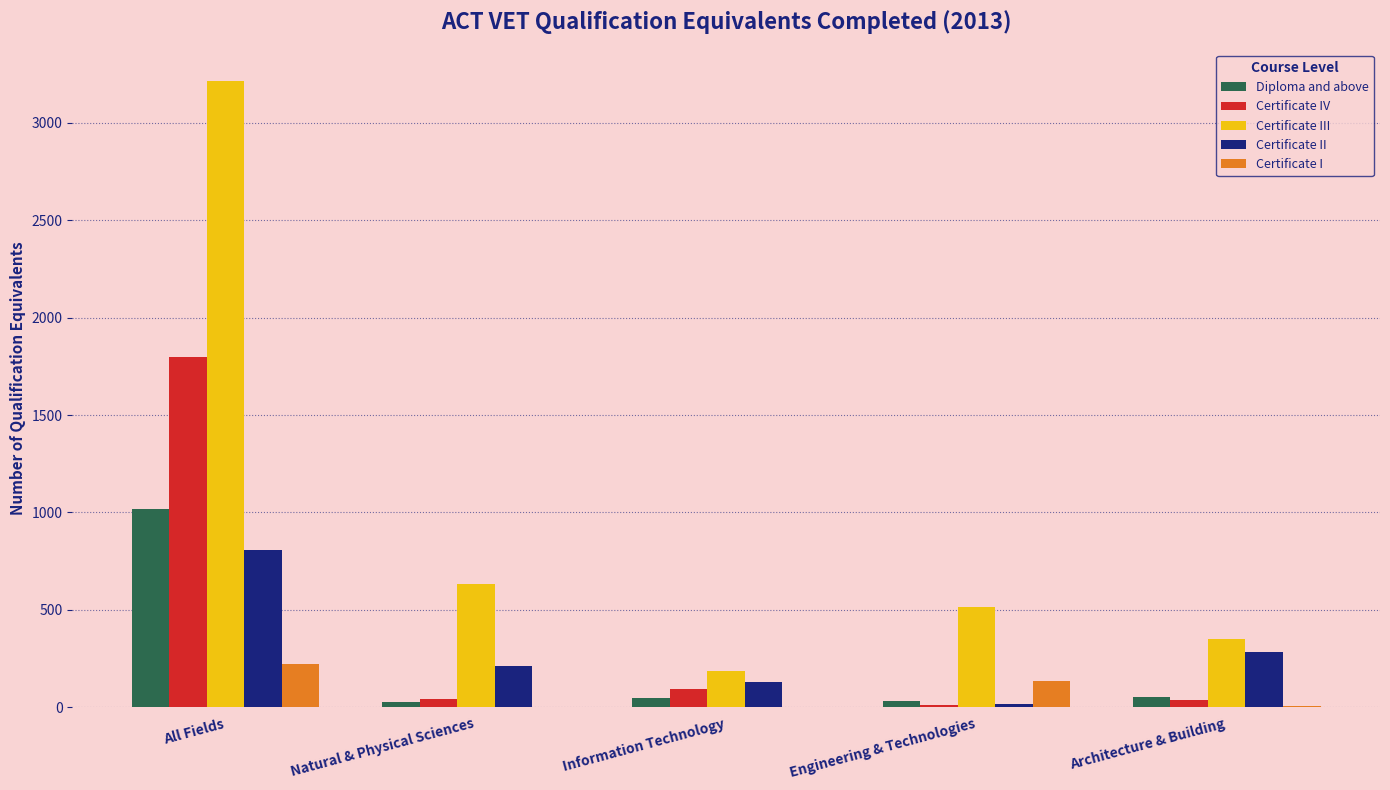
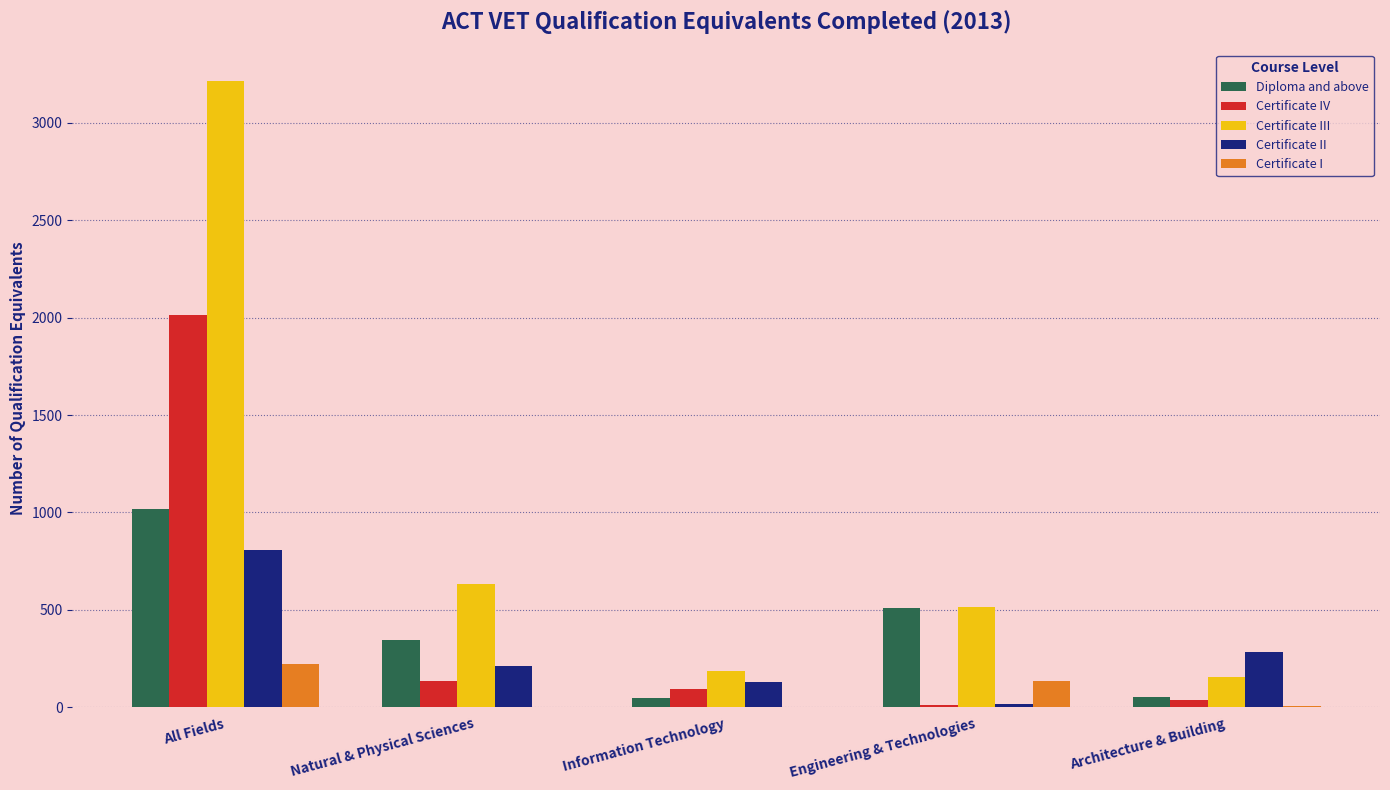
  {
    "Diploma and above": {
      "All Fields": 1020,
-     "Natural & Physical Sciences": 30,
+     "Natural & Physical Sciences": 350,
      "Information Technology": 50,
-     "Engineering & Technologies": 30,
+     "Engineering & Technologies": 510,
      "Architecture & Building": 50
    },
    "Certificate IV": {
-     "All Fields": 1800,
-     "Natural & Physical Sciences": 40,
+     "All Fields": 2010,
+     "Natural & Physical Sciences": 140,
      "Information Technology": 90,
      "Architecture & Building": 40
    },
    "Certificate III": {
      "All Fields": 3220,
      "Natural & Physical Sciences": 630,
      "Information Technology": 180,
      "Engineering & Technologies": 520,
-     "Architecture & Building": 350
+     "Architecture & Building": 160
    },
    "Certificate II": {
      "All Fields": 800,
      "Natural & Physical Sciences": 210,
      "Information Technology": 130,
      "Engineering & Technologies": 20,
      "Architecture & Building": 280
    },
    "Certificate I": {
      "All Fields": 220,
      "Natural & Physical Sciences": 0,
      "Engineering & Technologies": 130
    }
  }
